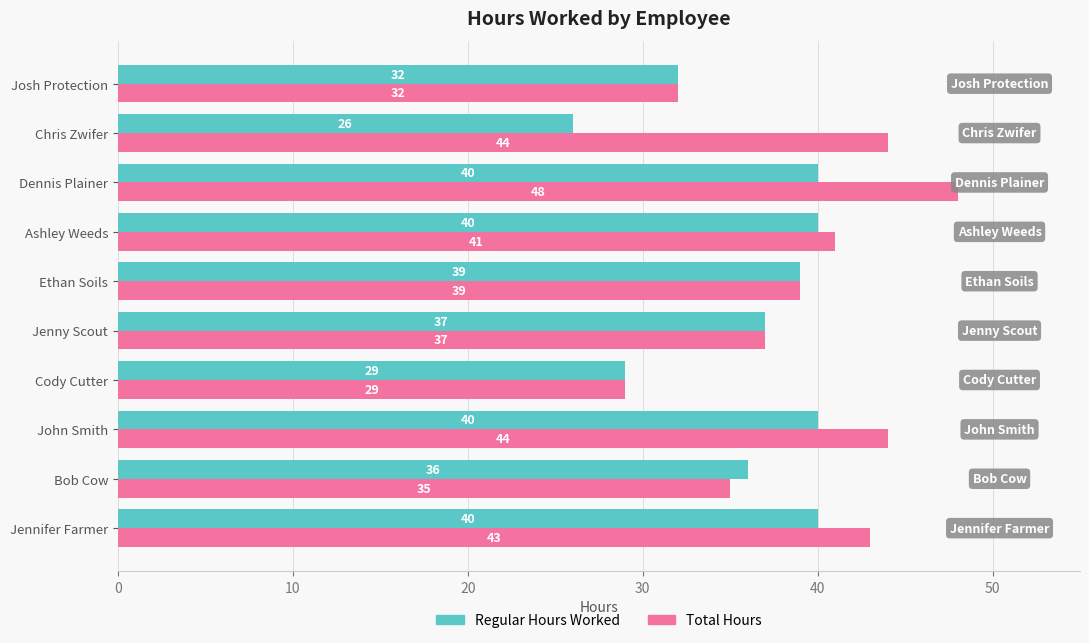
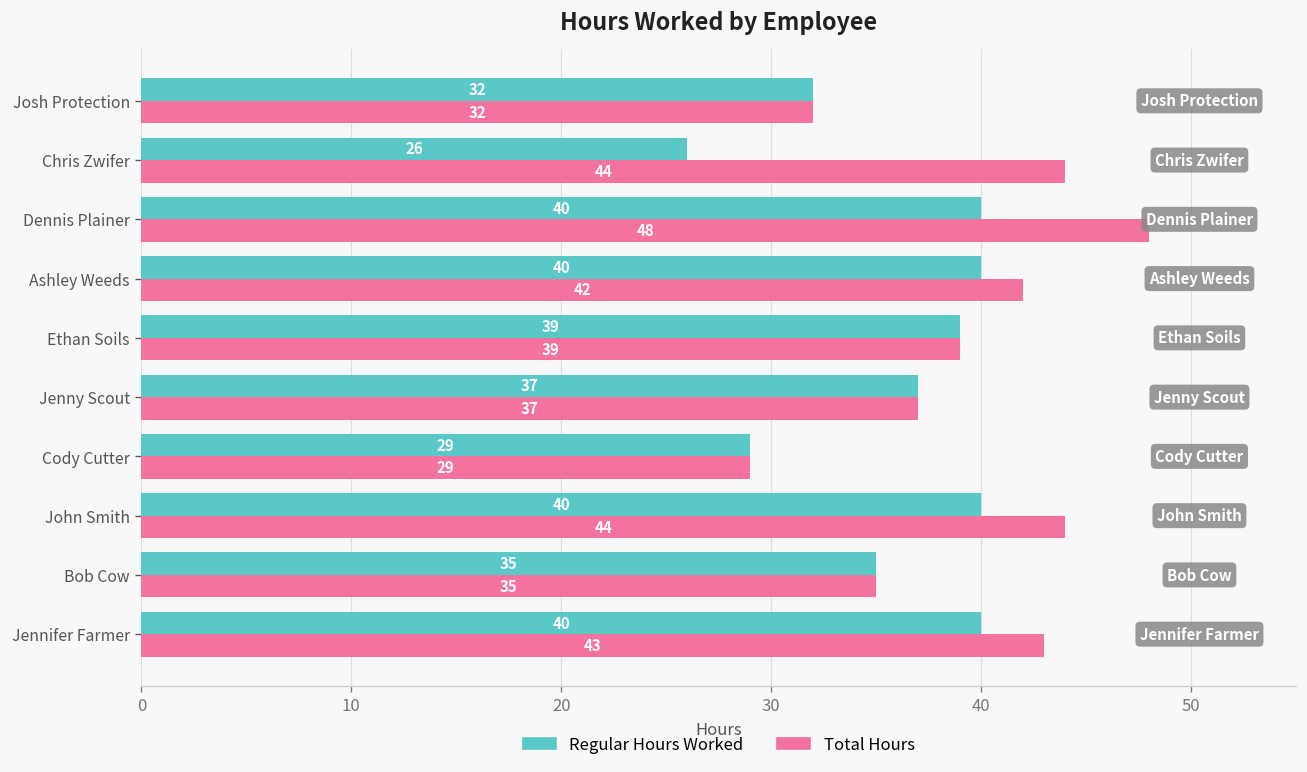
  {
    "Regular Hours Worked": {
      "Josh Protection": 32,
      "Chris Zwifer": 26,
      "Dennis Plainer": 40,
      "Ashley Weeds": 40,
      "Ethan Soils": 39,
      "Jenny Scout": 37,
      "Cody Cutter": 29,
      "John Smith": 40,
-     "Bob Cow": 36,
+     "Bob Cow": 35,
      "Jennifer Farmer": 40
    },
    "Total Hours": {
      "Josh Protection": 32,
      "Chris Zwifer": 44,
-     "Ashley Weeds": 41,
+     "Ashley Weeds": 42,
      "Ethan Soils": 39,
      "Jenny Scout": 37,
      "Cody Cutter": 29,
      "John Smith": 44,
      "Bob Cow": 35,
      "Jennifer Farmer": 43
    }
  }
